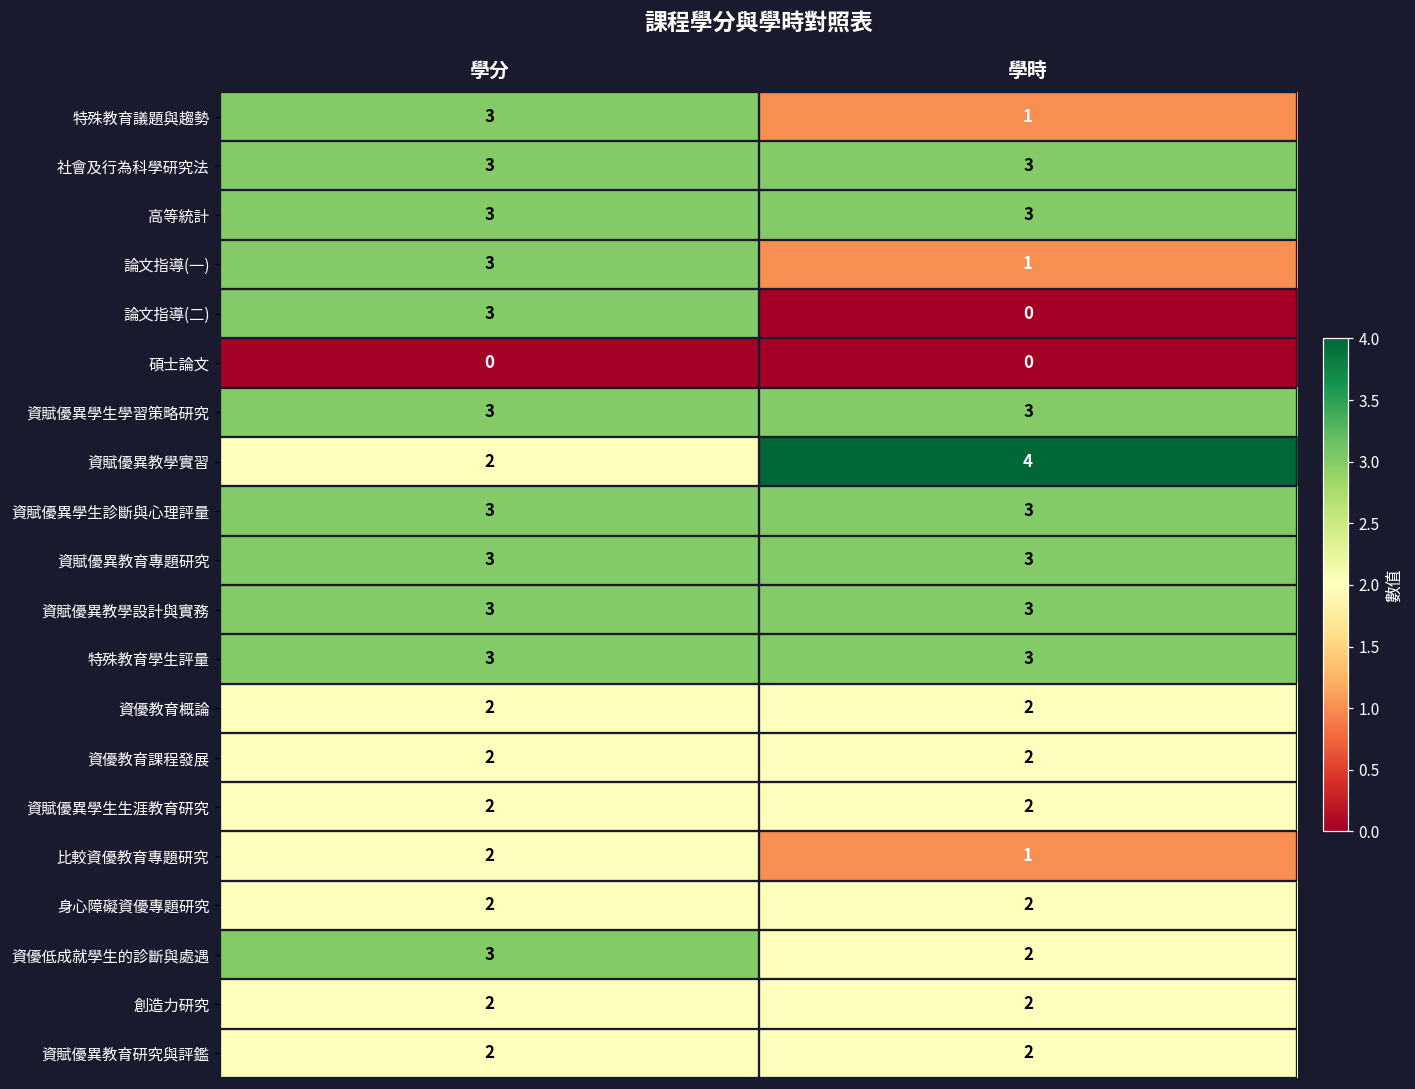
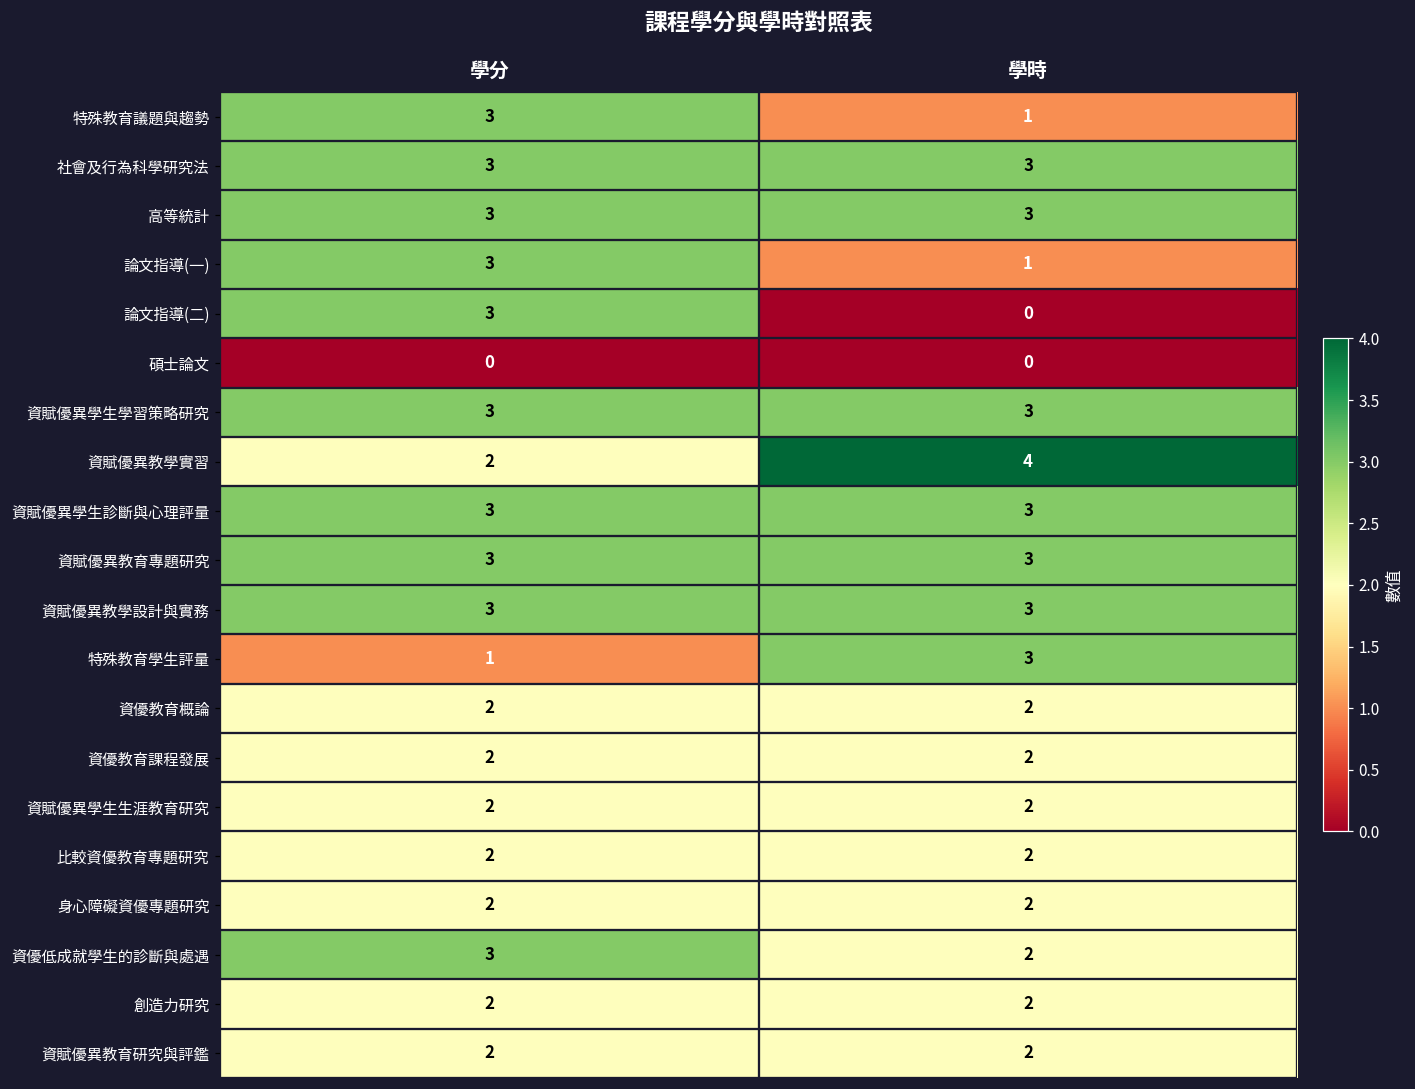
  {
    "特殊教育議題與趨勢": {
      "學分": 3,
      "學時": 1
    },
    "社會及行為科學研究法": {
      "學分": 3,
      "學時": 3
    },
    "高等統計": {
      "學分": 3,
      "學時": 3
    },
    "論文指導(一)": {
      "學分": 3,
      "學時": 1
    },
    "論文指導(二)": {
      "學分": 3,
      "學時": 0
    },
    "碩士論文": {
      "學分": 0,
      "學時": 0
    },
    "資賦優異學生學習策略研究": {
      "學分": 3,
      "學時": 3
    },
    "資賦優異教學實習": {
      "學分": 2,
      "學時": 4
    },
    "資賦優異學生診斷與心理評量": {
      "學分": 3,
      "學時": 3
    },
    "資賦優異教育專題研究": {
      "學分": 3,
      "學時": 3
    },
    "資賦優異教學設計與實務": {
      "學分": 3,
      "學時": 3
    },
    "特殊教育學生評量": {
-     "學分": 3,
+     "學分": 1,
      "學時": 3
    },
    "資優教育概論": {
      "學分": 2,
      "學時": 2
    },
    "資優教育課程發展": {
      "學分": 2,
      "學時": 2
    },
    "資賦優異學生生涯教育研究": {
      "學分": 2,
      "學時": 2
    },
    "比較資優教育專題研究": {
      "學分": 2,
-     "學時": 1
+     "學時": 2
    },
    "身心障礙資優專題研究": {
      "學分": 2,
      "學時": 2
    },
    "資優低成就學生的診斷與處遇": {
      "學分": 3,
      "學時": 2
    },
    "創造力研究": {
      "學分": 2,
      "學時": 2
    },
    "資賦優異教育研究與評鑑": {
      "學分": 2,
      "學時": 2
    }
  }
